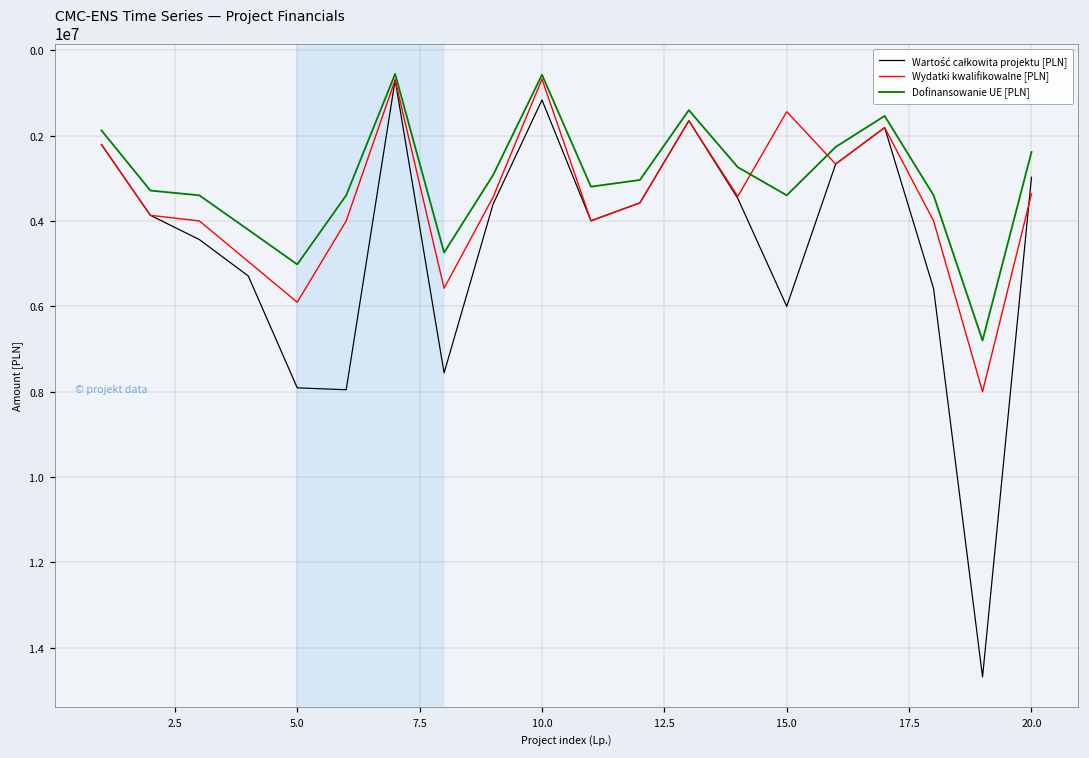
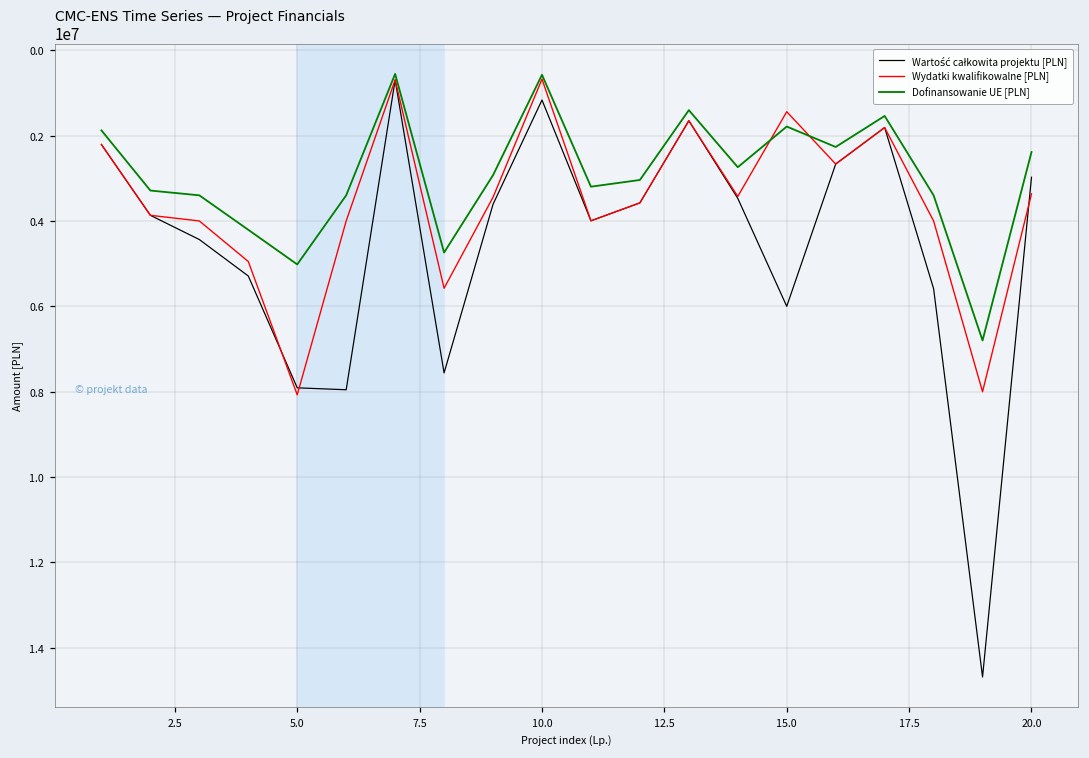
  {
    "Wartość całkowita projektu [PLN]": {
      "5.0": 7900000,
      "10.0": 1200000,
      "15.0": 6000000,
      "20.0": 3000000
    },
    "Wydatki kwalifikowalne [PLN]": {
-     "5.0": 5900000,
+     "5.0": 8100000,
      "10.0": 700000,
      "15.0": 1400000,
      "20.0": 3400000
    },
    "Dofinansowanie UE [PLN]": {
      "5.0": 5000000,
      "10.0": 600000,
-     "15.0": 3400000,
+     "15.0": 1800000,
      "20.0": 2400000
    }
  }
